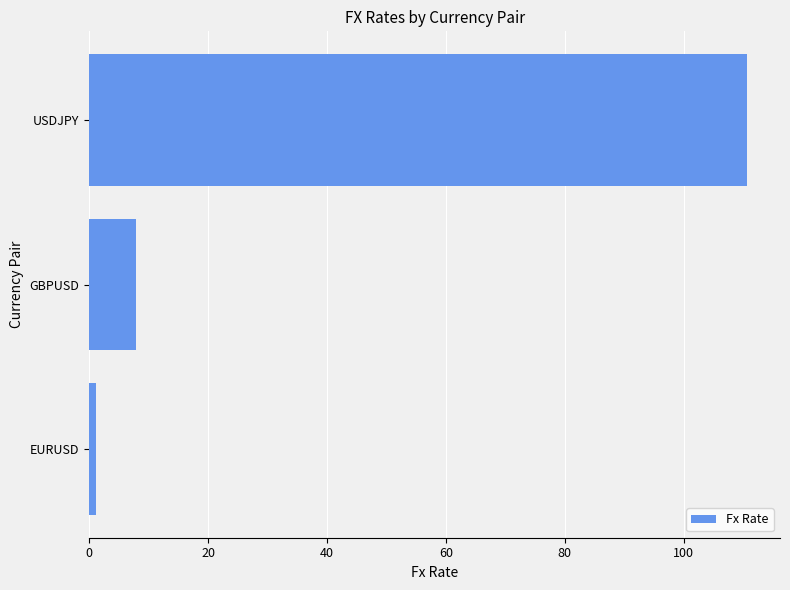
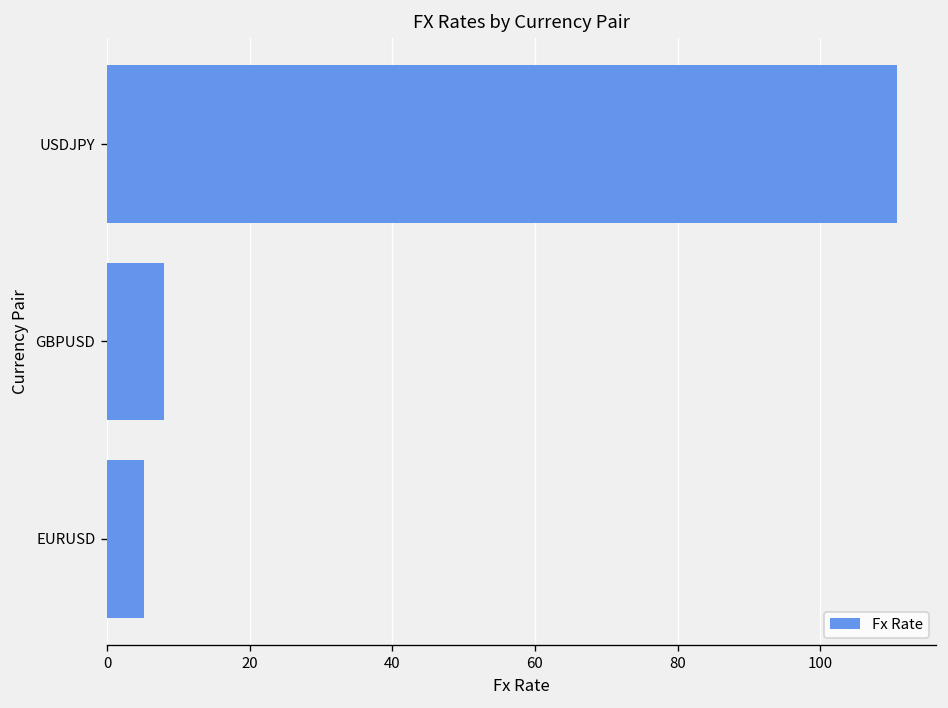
  {
    "USDJPY": 111,
    "GBPUSD": 8,
-   "EURUSD": 1
+   "EURUSD": 5
  }
